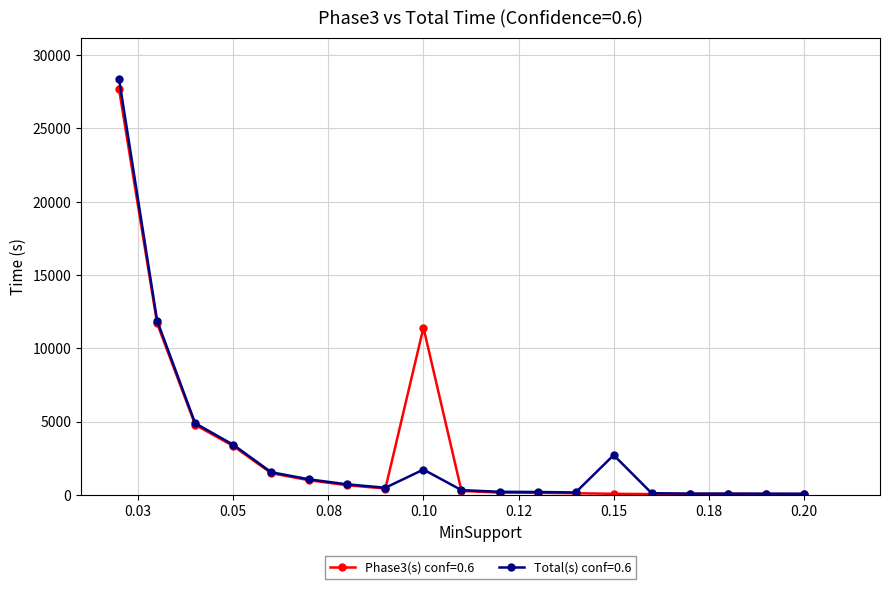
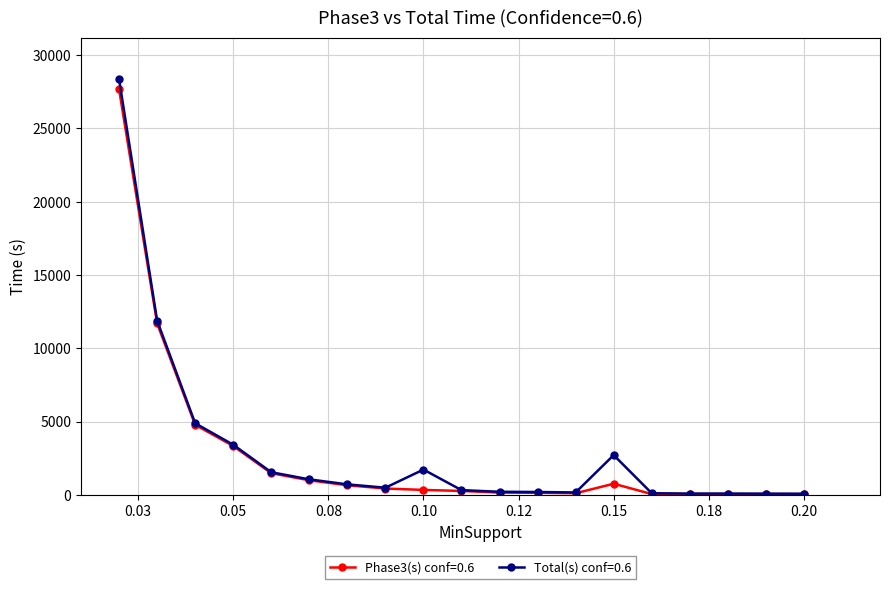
  {
    "Phase3(s) conf=0.6": {
-     "0.10": 11400,
-     "0.15": 100
+     "0.10": 300,
+     "0.15": 800
    },
    "Total(s) conf=0.6": {
      "0.10": 1700,
      "0.15": 2700
    }
  }
